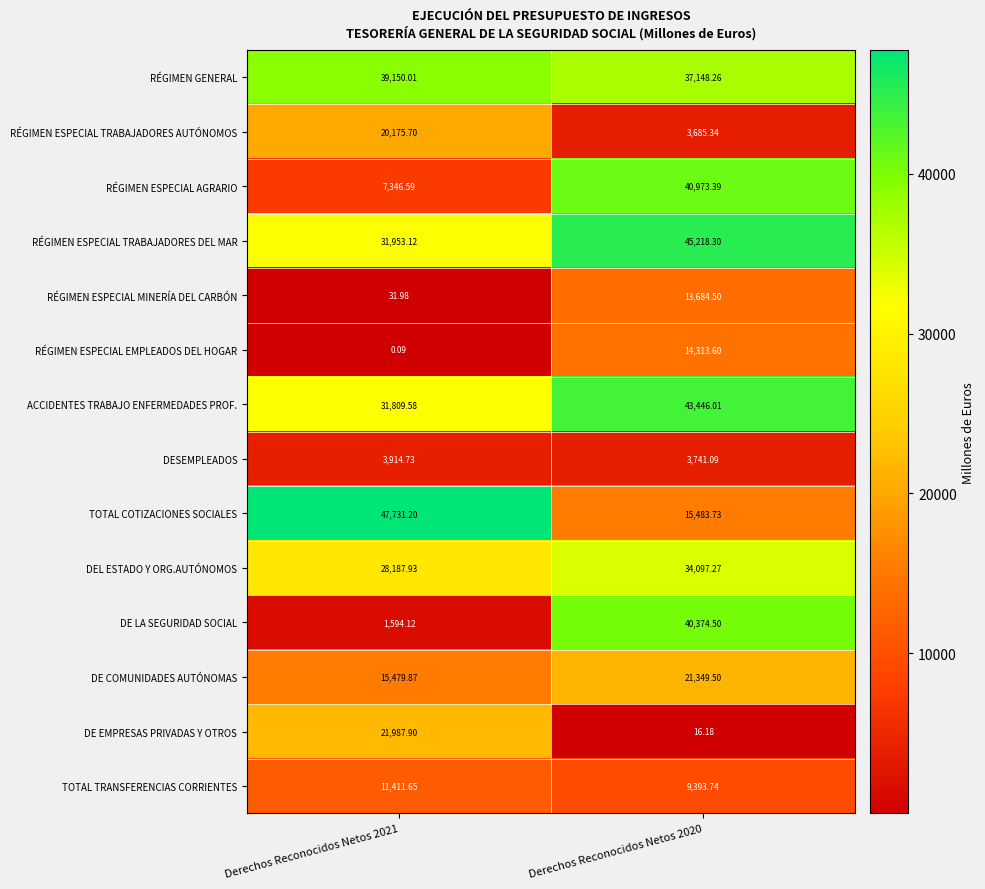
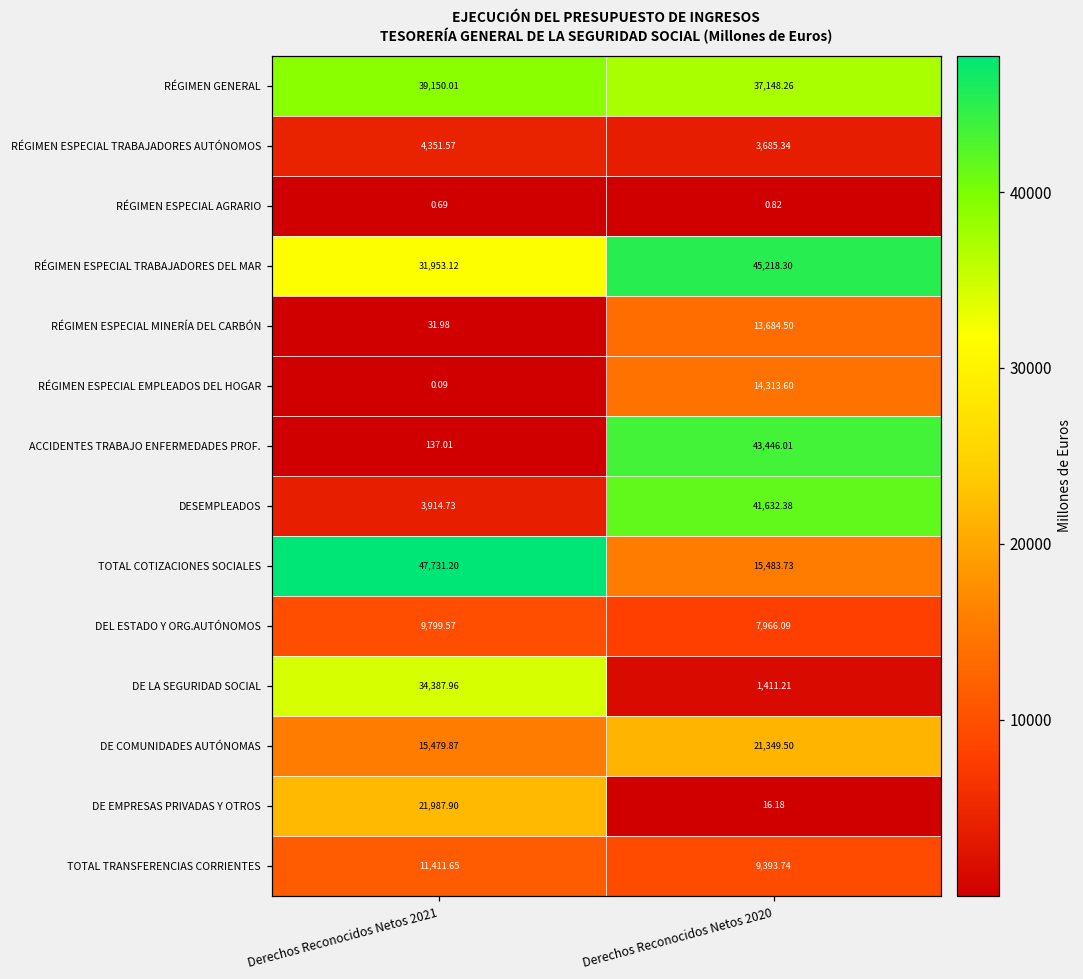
  {
    "RÉGIMEN GENERAL": {
      "Derechos Reconocidos Netos 2021": "39,150.01",
      "Derechos Reconocidos Netos 2020": "37,148.26"
    },
    "RÉGIMEN ESPECIAL TRABAJADORES AUTÓNOMOS": {
-     "Derechos Reconocidos Netos 2021": "20,175.70",
+     "Derechos Reconocidos Netos 2021": "4,351.57",
      "Derechos Reconocidos Netos 2020": "3,685.34"
    },
    "RÉGIMEN ESPECIAL AGRARIO": {
-     "Derechos Reconocidos Netos 2021": "7,346.59",
-     "Derechos Reconocidos Netos 2020": "40,973.39"
+     "Derechos Reconocidos Netos 2021": "0.69",
+     "Derechos Reconocidos Netos 2020": "0.82"
    },
    "RÉGIMEN ESPECIAL TRABAJADORES DEL MAR": {
      "Derechos Reconocidos Netos 2021": "31,953.12",
      "Derechos Reconocidos Netos 2020": "45,218.30"
    },
    "RÉGIMEN ESPECIAL MINERÍA DEL CARBÓN": {
      "Derechos Reconocidos Netos 2021": "31.98",
      "Derechos Reconocidos Netos 2020": "13,684.50"
    },
    "RÉGIMEN ESPECIAL EMPLEADOS DEL HOGAR": {
      "Derechos Reconocidos Netos 2021": "0.09",
      "Derechos Reconocidos Netos 2020": "14,313.60"
    },
    "ACCIDENTES TRABAJO ENFERMEDADES PROF.": {
-     "Derechos Reconocidos Netos 2021": "31,809.58",
+     "Derechos Reconocidos Netos 2021": "137.01",
      "Derechos Reconocidos Netos 2020": "43,446.01"
    },
    "DESEMPLEADOS": {
      "Derechos Reconocidos Netos 2021": "3,914.73",
-     "Derechos Reconocidos Netos 2020": "3,741.09"
+     "Derechos Reconocidos Netos 2020": "41,632.38"
    },
    "TOTAL COTIZACIONES SOCIALES": {
      "Derechos Reconocidos Netos 2021": "47,731.20",
      "Derechos Reconocidos Netos 2020": "15,483.73"
    },
    "DEL ESTADO Y ORG.AUTÓNOMOS": {
-     "Derechos Reconocidos Netos 2021": "28,187.93",
-     "Derechos Reconocidos Netos 2020": "34,097.27"
+     "Derechos Reconocidos Netos 2021": "9,799.57",
+     "Derechos Reconocidos Netos 2020": "7,966.09"
    },
    "DE LA SEGURIDAD SOCIAL": {
-     "Derechos Reconocidos Netos 2021": "1,594.12",
-     "Derechos Reconocidos Netos 2020": "40,374.50"
+     "Derechos Reconocidos Netos 2021": "34,387.96",
+     "Derechos Reconocidos Netos 2020": "1,411.21"
    },
    "DE COMUNIDADES AUTÓNOMAS": {
      "Derechos Reconocidos Netos 2021": "15,479.87",
      "Derechos Reconocidos Netos 2020": "21,349.50"
    },
    "DE EMPRESAS PRIVADAS Y OTROS": {
      "Derechos Reconocidos Netos 2021": "21,987.90",
      "Derechos Reconocidos Netos 2020": "16.18"
    },
    "TOTAL TRANSFERENCIAS CORRIENTES": {
      "Derechos Reconocidos Netos 2021": "11,411.65",
      "Derechos Reconocidos Netos 2020": "9,393.74"
    }
  }
